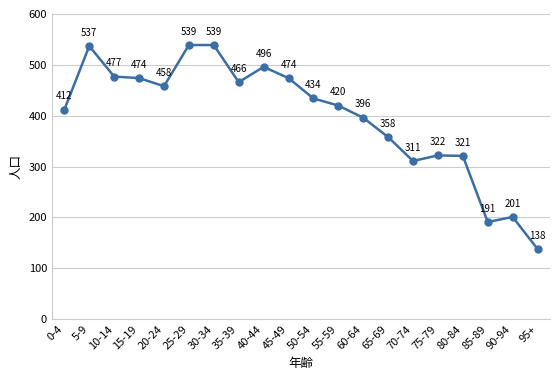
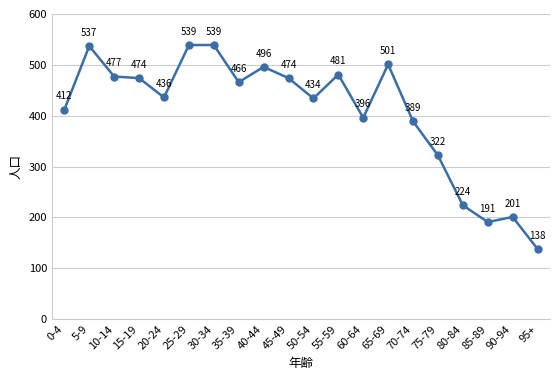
  {
    "0-4": 412,
    "5-9": 537,
    "10-14": 477,
    "15-19": 474,
-   "20-24": 458,
+   "20-24": 436,
    "25-29": 539,
    "30-34": 539,
    "35-39": 466,
    "40-44": 496,
    "45-49": 474,
    "50-54": 434,
-   "55-59": 420,
+   "55-59": 481,
    "60-64": 396,
-   "65-69": 358,
-   "70-74": 311,
+   "65-69": 501,
+   "70-74": 389,
    "75-79": 322,
-   "80-84": 321,
+   "80-84": 224,
    "85-89": 191,
    "90-94": 201,
    "95+": 138
  }
